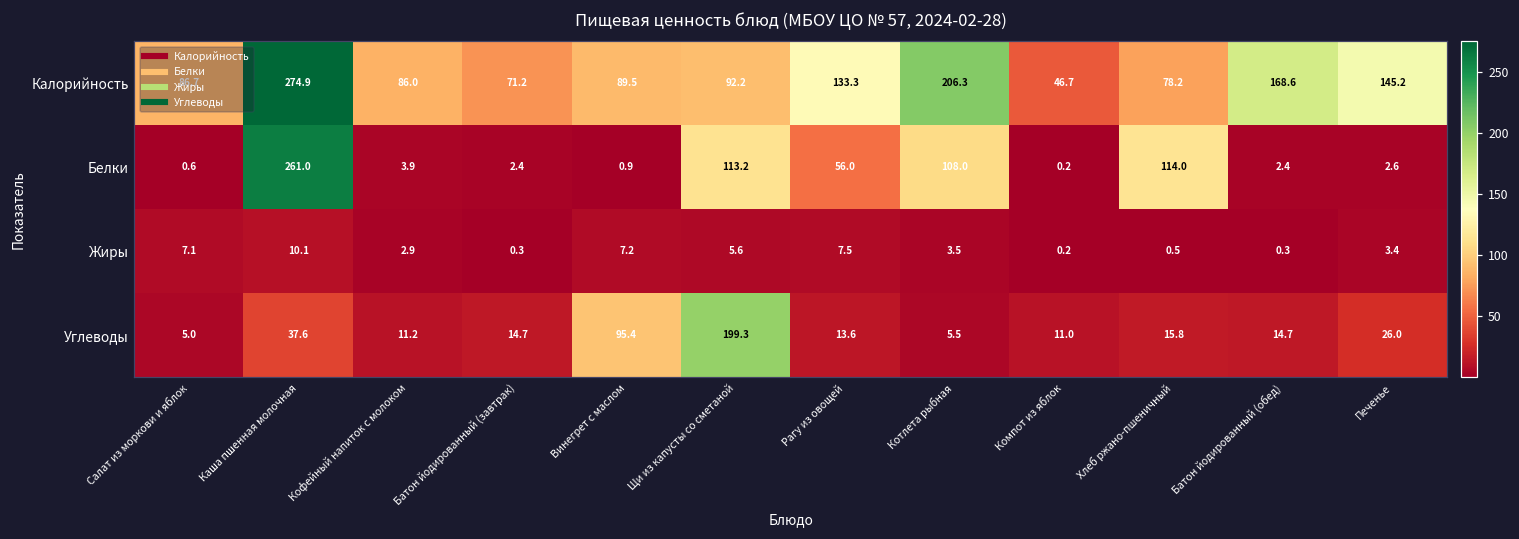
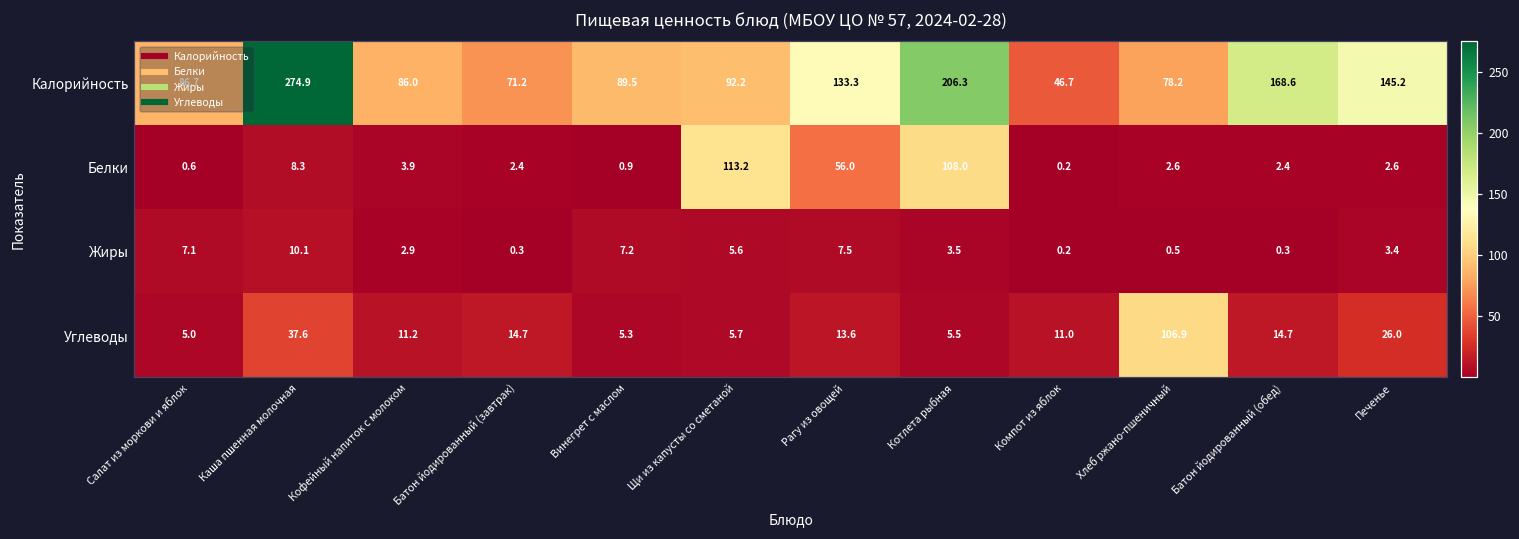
  {
    "Калорийность": {
      "Каша пшенная молочная": 274.9,
      "Кофейный напиток с молоком": 86.0,
      "Батон йодированный (завтрак)": 71.2,
      "Винегрет с маслом": 89.5,
      "Щи из капусты со сметаной": 92.2,
      "Рагу из овощей": 133.3,
      "Котлета рыбная": 206.3,
      "Компот из яблок": 46.7,
      "Хлеб ржано-пшеничный": 78.2,
      "Батон йодированный (обед)": 168.6,
      "Печенье": 145.2
    },
    "Белки": {
      "Салат из моркови и яблок": 0.6,
-     "Каша пшенная молочная": 261.0,
+     "Каша пшенная молочная": 8.3,
      "Кофейный напиток с молоком": 3.9,
      "Батон йодированный (завтрак)": 2.4,
      "Винегрет с маслом": 0.9,
      "Щи из капусты со сметаной": 113.2,
      "Рагу из овощей": 56.0,
      "Котлета рыбная": 108.0,
      "Компот из яблок": 0.2,
-     "Хлеб ржано-пшеничный": 114.0,
+     "Хлеб ржано-пшеничный": 2.6,
      "Батон йодированный (обед)": 2.4,
      "Печенье": 2.6
    },
    "Жиры": {
      "Салат из моркови и яблок": 7.1,
      "Каша пшенная молочная": 10.1,
      "Кофейный напиток с молоком": 2.9,
      "Батон йодированный (завтрак)": 0.3,
      "Винегрет с маслом": 7.2,
      "Щи из капусты со сметаной": 5.6,
      "Рагу из овощей": 7.5,
      "Котлета рыбная": 3.5,
      "Компот из яблок": 0.2,
      "Хлеб ржано-пшеничный": 0.5,
      "Батон йодированный (обед)": 0.3,
      "Печенье": 3.4
    },
    "Углеводы": {
      "Салат из моркови и яблок": 5.0,
      "Каша пшенная молочная": 37.6,
      "Кофейный напиток с молоком": 11.2,
      "Батон йодированный (завтрак)": 14.7,
-     "Винегрет с маслом": 95.4,
-     "Щи из капусты со сметаной": 199.3,
+     "Винегрет с маслом": 5.3,
+     "Щи из капусты со сметаной": 5.7,
      "Рагу из овощей": 13.6,
      "Котлета рыбная": 5.5,
      "Компот из яблок": 11.0,
-     "Хлеб ржано-пшеничный": 15.8,
+     "Хлеб ржано-пшеничный": 106.9,
      "Батон йодированный (обед)": 14.7,
      "Печенье": 26.0
    }
  }
